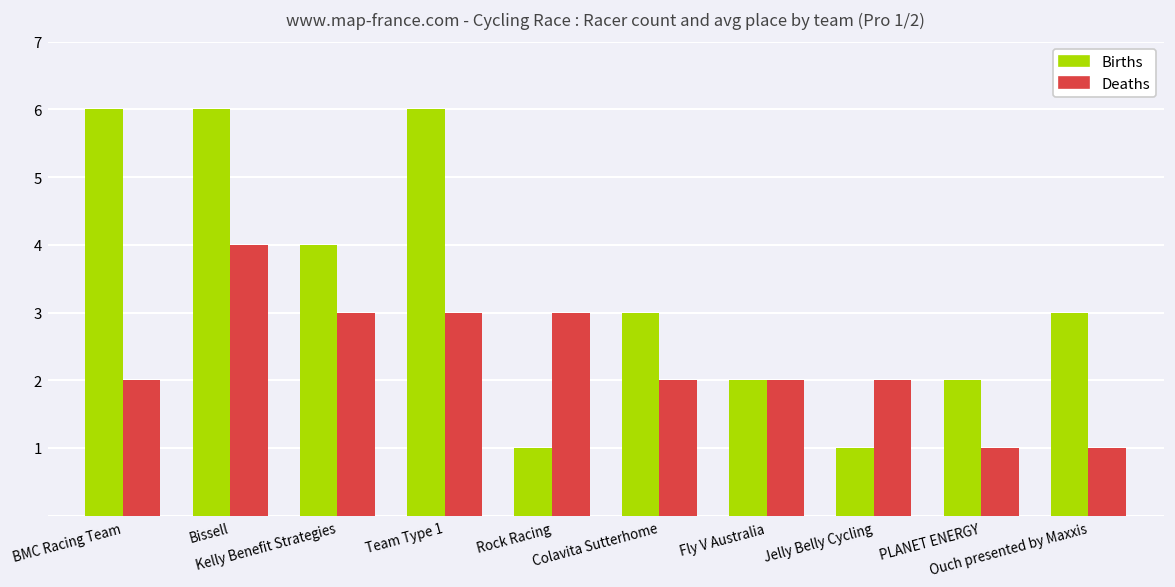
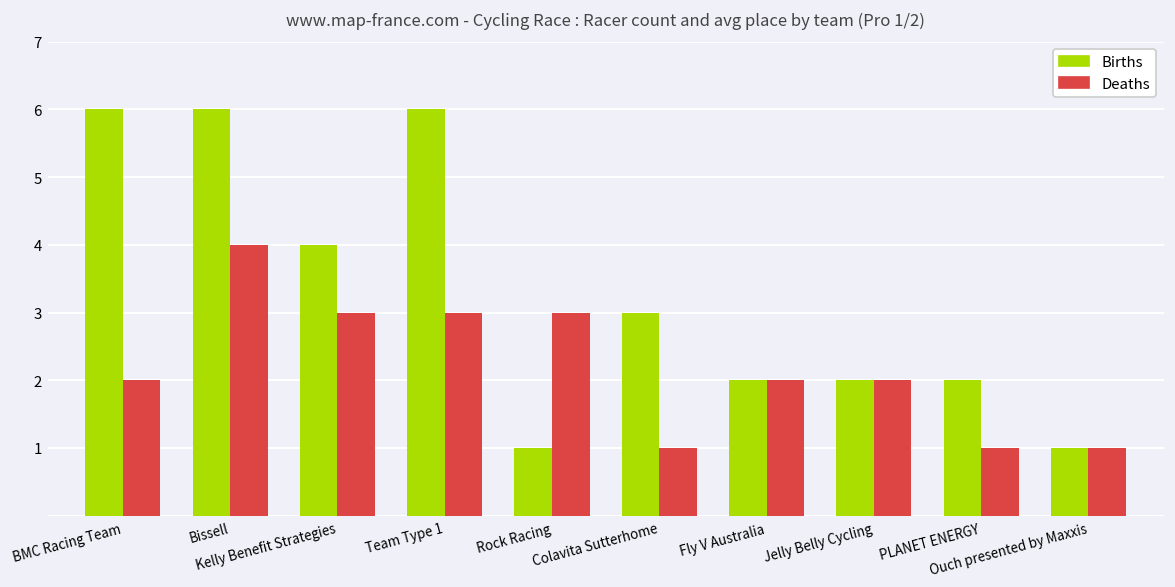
  {
    "Births": {
      "BMC Racing Team": 6,
      "Bissell": 6,
      "Kelly Benefit Strategies": 4,
      "Team Type 1": 6,
      "Rock Racing": 1,
      "Colavita Sutterhome": 3,
      "Fly V Australia": 2,
-     "Jelly Belly Cycling": 1,
+     "Jelly Belly Cycling": 2,
      "PLANET ENERGY": 2,
-     "Ouch presented by Maxxis": 3
+     "Ouch presented by Maxxis": 1
    },
    "Deaths": {
      "BMC Racing Team": 2,
      "Bissell": 4,
      "Kelly Benefit Strategies": 3,
      "Team Type 1": 3,
      "Rock Racing": 3,
-     "Colavita Sutterhome": 2,
+     "Colavita Sutterhome": 1,
      "Fly V Australia": 2,
      "Jelly Belly Cycling": 2,
      "PLANET ENERGY": 1,
      "Ouch presented by Maxxis": 1
    }
  }
